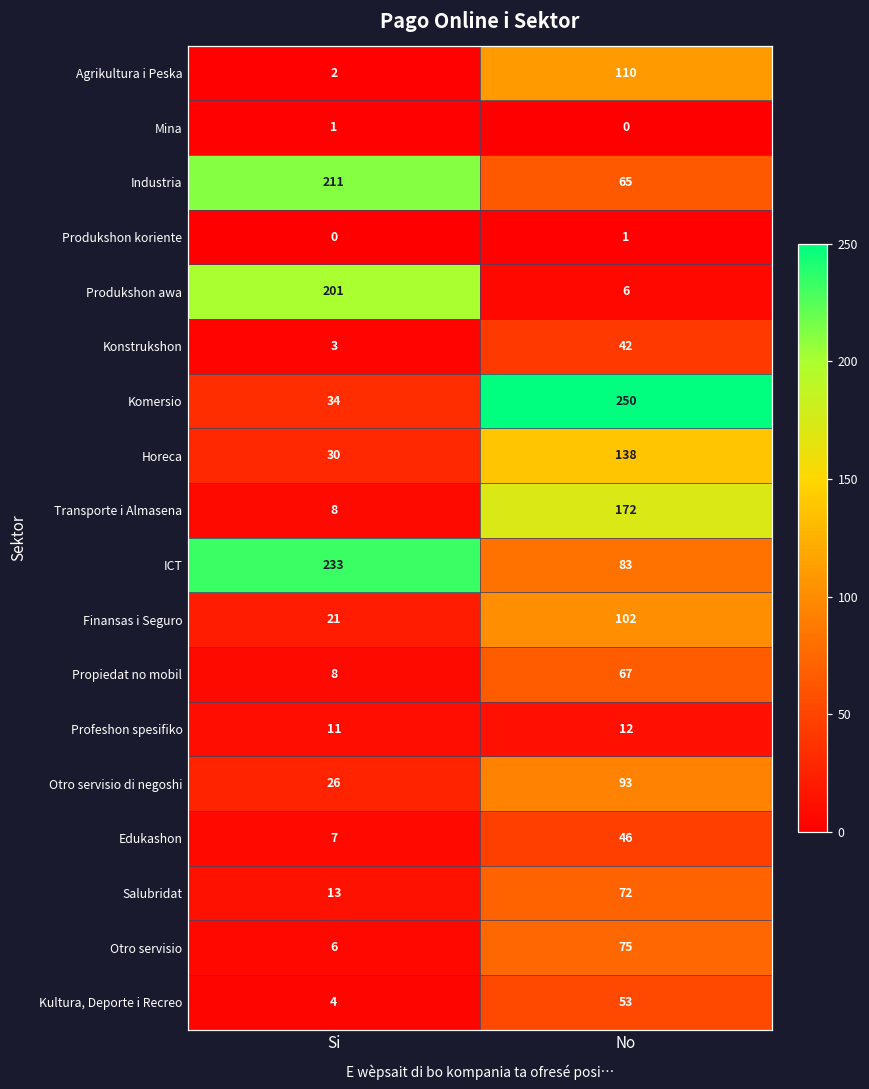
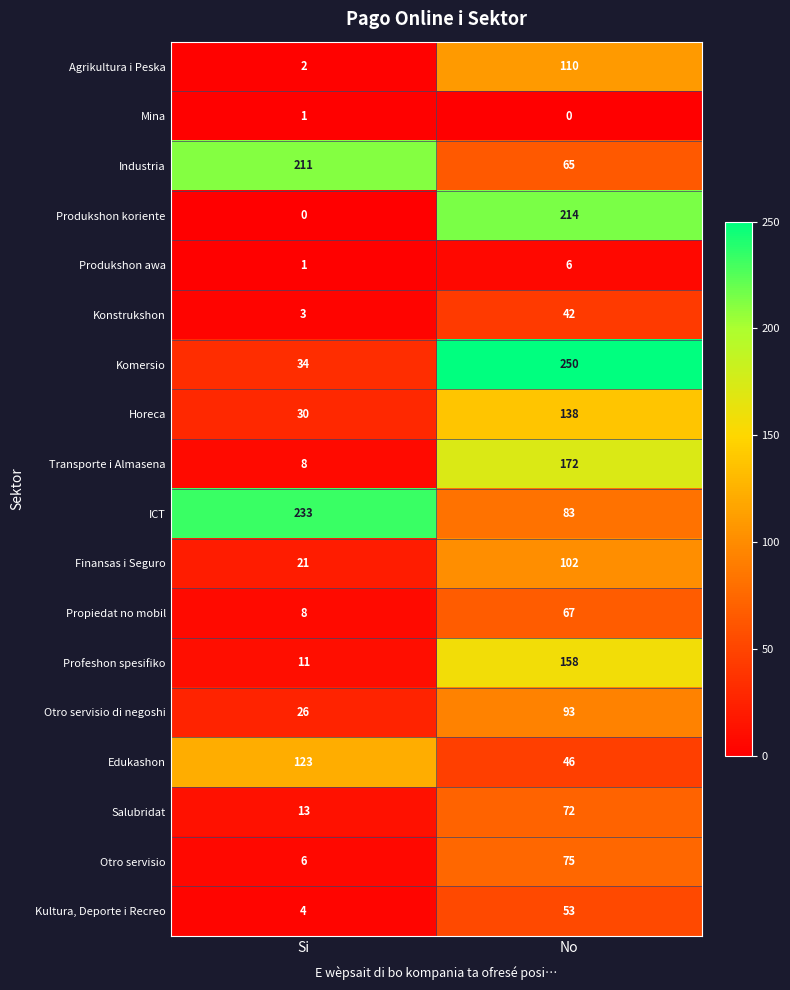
  {
    "Agrikultura i Peska": {
      "Si": 2,
      "No": 110
    },
    "Mina": {
      "Si": 1,
      "No": 0
    },
    "Industria": {
      "Si": 211,
      "No": 65
    },
    "Produkshon koriente": {
      "Si": 0,
-     "No": 1
+     "No": 214
    },
    "Produkshon awa": {
-     "Si": 201,
+     "Si": 1,
      "No": 6
    },
    "Konstrukshon": {
      "Si": 3,
      "No": 42
    },
    "Komersio": {
      "Si": 34,
      "No": 250
    },
    "Horeca": {
      "Si": 30,
      "No": 138
    },
    "Transporte i Almasena": {
      "Si": 8,
      "No": 172
    },
    "ICT": {
      "Si": 233,
      "No": 83
    },
    "Finansas i Seguro": {
      "Si": 21,
      "No": 102
    },
    "Propiedat no mobil": {
      "Si": 8,
      "No": 67
    },
    "Profeshon spesifiko": {
      "Si": 11,
-     "No": 12
+     "No": 158
    },
    "Otro servisio di negoshi": {
      "Si": 26,
      "No": 93
    },
    "Edukashon": {
-     "Si": 7,
+     "Si": 123,
      "No": 46
    },
    "Salubridat": {
      "Si": 13,
      "No": 72
    },
    "Otro servisio": {
      "Si": 6,
      "No": 75
    },
    "Kultura, Deporte i Recreo": {
      "Si": 4,
      "No": 53
    }
  }
